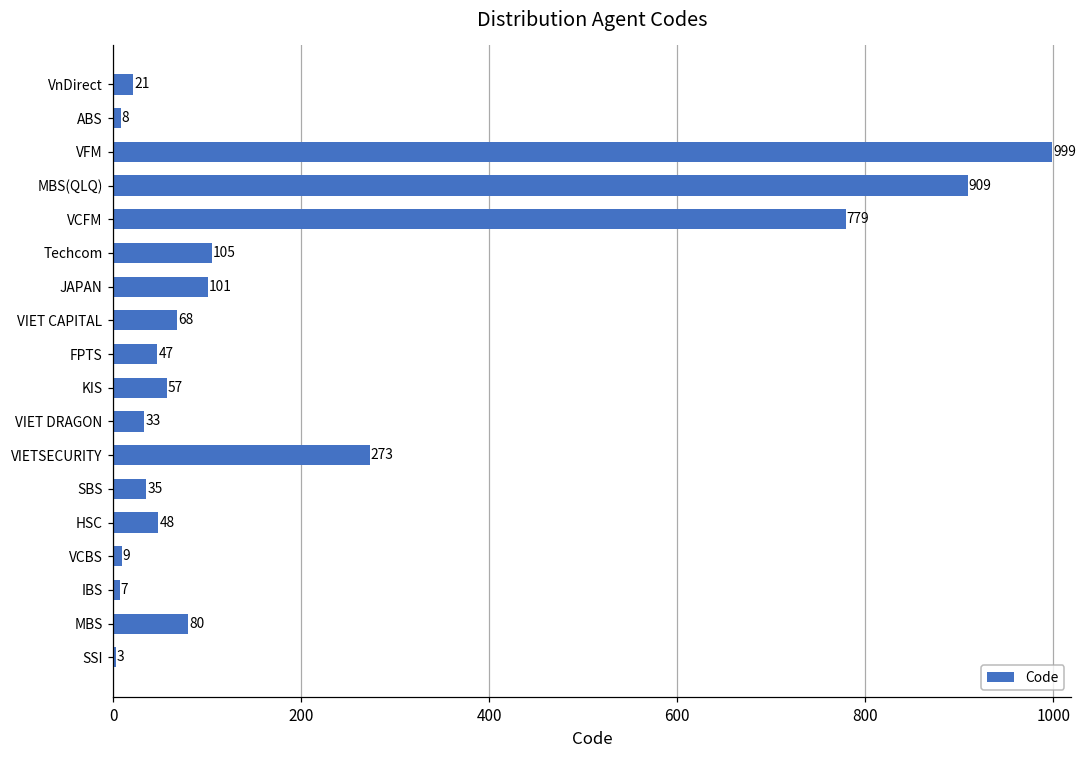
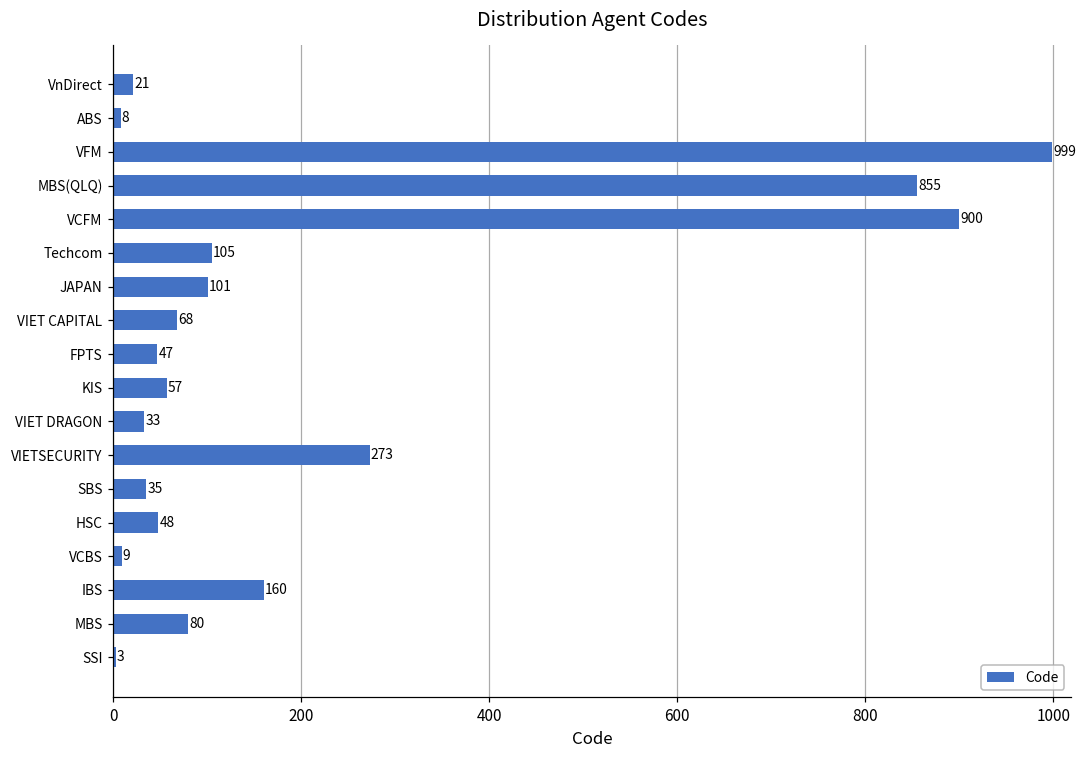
  {
    "VnDirect": 21,
    "ABS": 8,
    "VFM": 999,
-   "MBS(QLQ)": 909,
-   "VCFM": 779,
+   "MBS(QLQ)": 855,
+   "VCFM": 900,
    "Techcom": 105,
    "JAPAN": 101,
    "VIET CAPITAL": 68,
    "FPTS": 47,
    "KIS": 57,
    "VIET DRAGON": 33,
    "VIETSECURITY": 273,
    "SBS": 35,
    "HSC": 48,
    "VCBS": 9,
-   "IBS": 7,
+   "IBS": 160,
    "MBS": 80,
    "SSI": 3
  }
